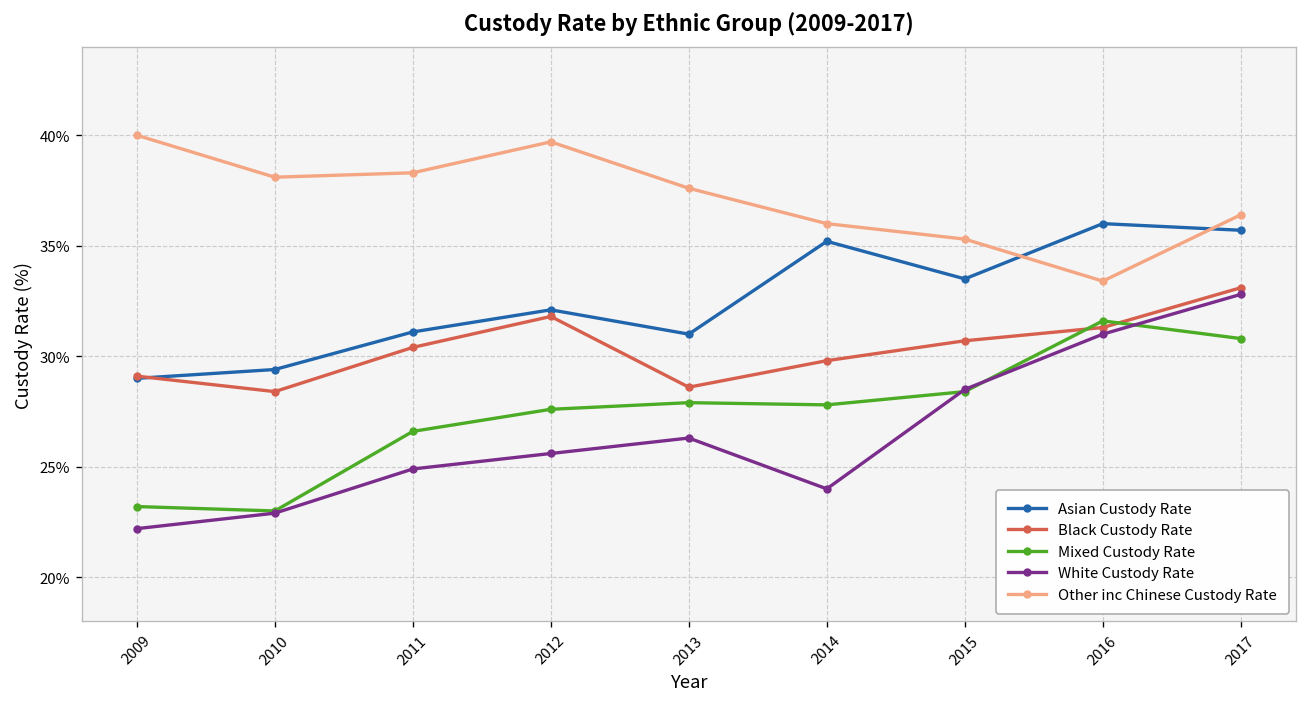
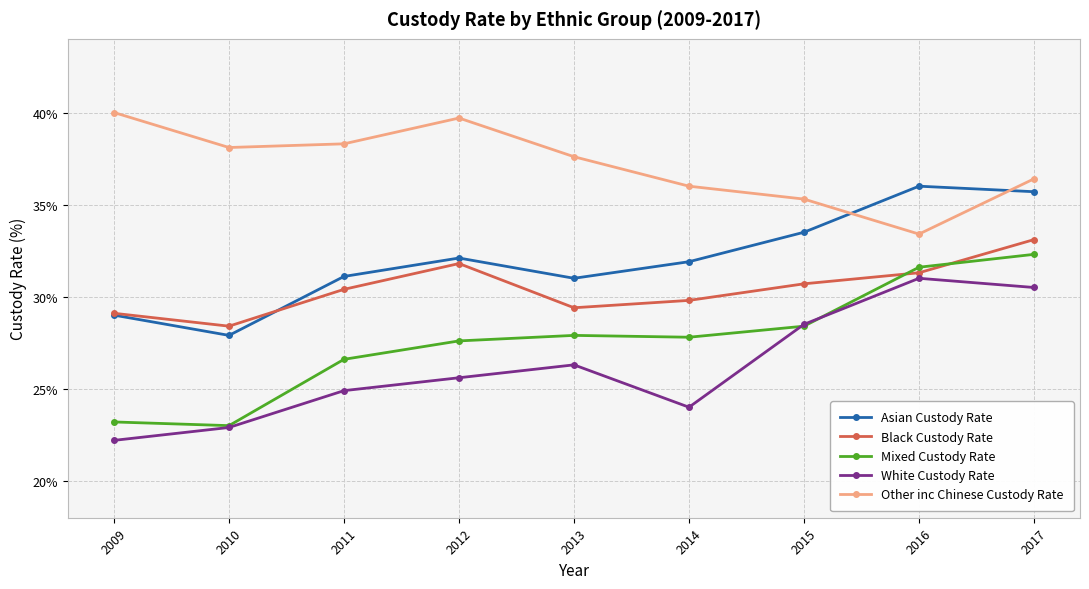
  {
    "Asian Custody Rate": {
-     "2010": "29.4%",
+     "2010": "27.9%",
      "2011": "31.1%",
      "2012": "32.1%",
      "2013": "31.0%",
-     "2014": "35.2%",
+     "2014": "31.9%",
      "2015": "33.5%",
      "2016": "36.0%",
      "2017": "35.7%"
    },
    "Black Custody Rate": {
      "2010": "28.4%",
      "2011": "30.4%",
      "2012": "31.8%",
-     "2013": "28.6%",
+     "2013": "29.4%",
      "2014": "29.8%",
      "2015": "30.7%",
      "2016": "31.3%",
      "2017": "33.1%"
    },
    "Mixed Custody Rate": {
      "2009": "23.2%",
      "2011": "26.6%",
      "2012": "27.6%",
      "2013": "27.9%",
      "2014": "27.8%",
      "2016": "31.6%",
-     "2017": "30.8%"
+     "2017": "32.3%"
    },
    "White Custody Rate": {
      "2009": "22.2%",
      "2011": "24.9%",
      "2012": "25.6%",
      "2013": "26.3%",
      "2014": "24.0%",
      "2016": "31.0%",
-     "2017": "32.8%"
+     "2017": "30.5%"
    },
    "Other inc Chinese Custody Rate": {
      "2009": "40.0%",
      "2010": "38.1%",
      "2011": "38.3%",
      "2012": "39.7%",
      "2013": "37.6%",
      "2014": "36.0%",
      "2015": "35.3%",
      "2016": "33.4%",
      "2017": "36.4%"
    }
  }
